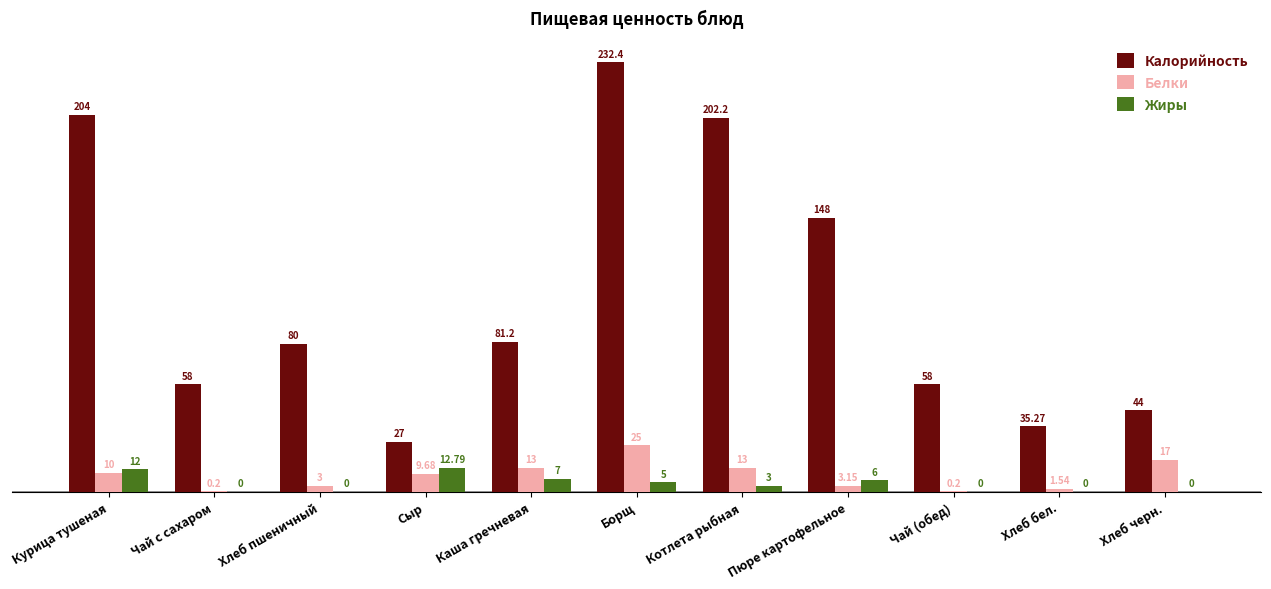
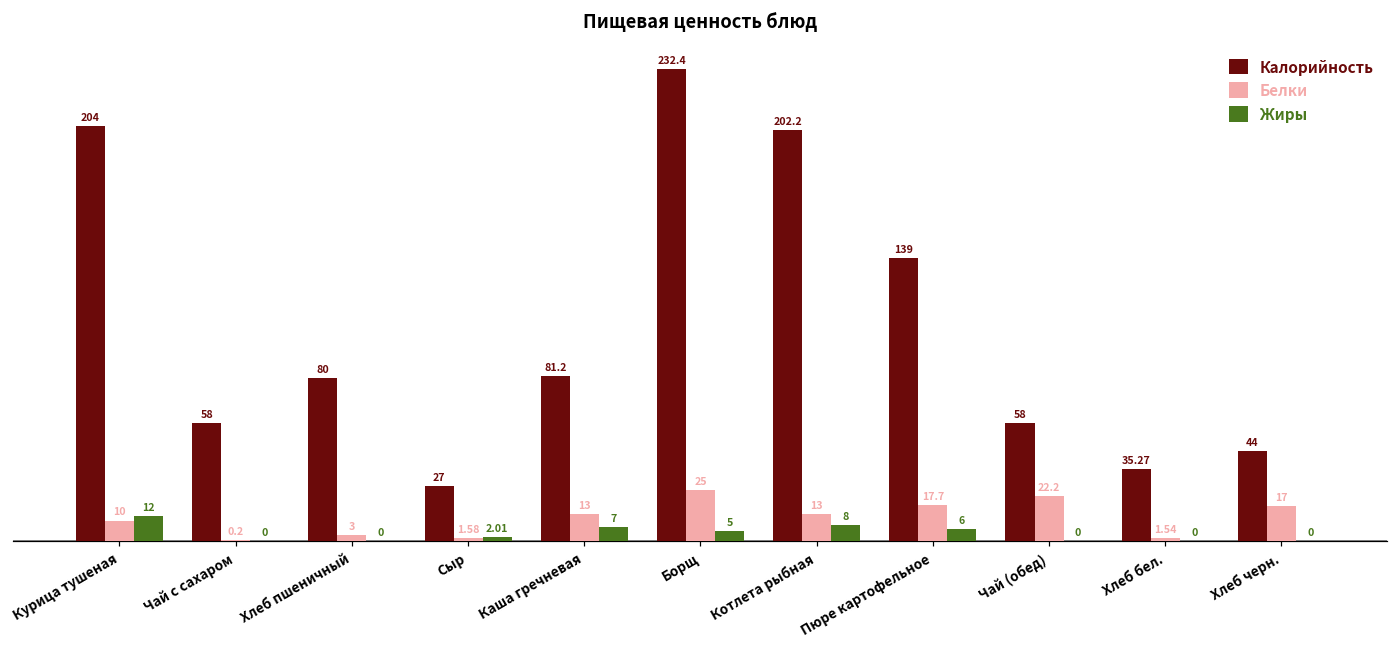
  {
    "Калорийность": {
      "Курица тушеная": 204,
      "Чай с сахаром": 58,
      "Хлеб пшеничный": 80,
      "Сыр": 27,
      "Каша гречневая": 81.2,
      "Борщ": 232.4,
      "Котлета рыбная": 202.2,
-     "Пюре картофельное": 148,
+     "Пюре картофельное": 139,
      "Чай (обед)": 58,
      "Хлеб бел.": 35.27,
      "Хлеб черн.": 44
    },
    "Белки": {
      "Курица тушеная": 10,
      "Чай с сахаром": 0.2,
      "Хлеб пшеничный": 3,
-     "Сыр": 9.68,
+     "Сыр": 1.58,
      "Каша гречневая": 13,
      "Борщ": 25,
      "Котлета рыбная": 13,
-     "Пюре картофельное": 3.15,
-     "Чай (обед)": 0.2,
+     "Пюре картофельное": 17.7,
+     "Чай (обед)": 22.2,
      "Хлеб бел.": 1.54,
      "Хлеб черн.": 17
    },
    "Жиры": {
      "Курица тушеная": 12,
      "Чай с сахаром": 0,
      "Хлеб пшеничный": 0,
-     "Сыр": 12.79,
+     "Сыр": 2.01,
      "Каша гречневая": 7,
      "Борщ": 5,
-     "Котлета рыбная": 3,
+     "Котлета рыбная": 8,
      "Пюре картофельное": 6,
      "Чай (обед)": 0,
      "Хлеб бел.": 0,
      "Хлеб черн.": 0
    }
  }
